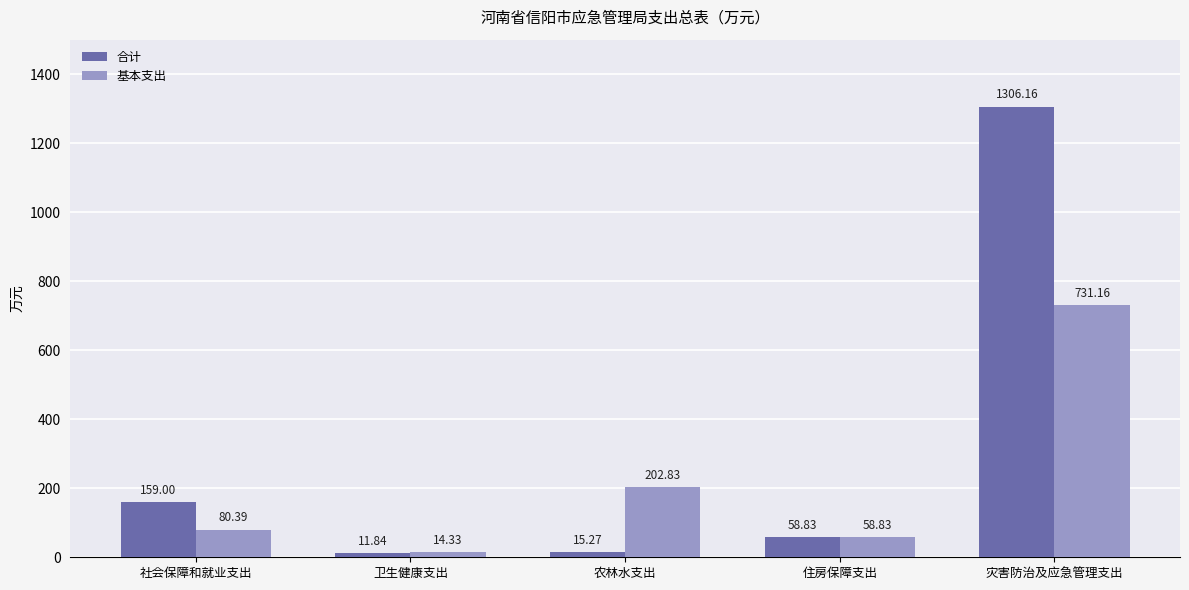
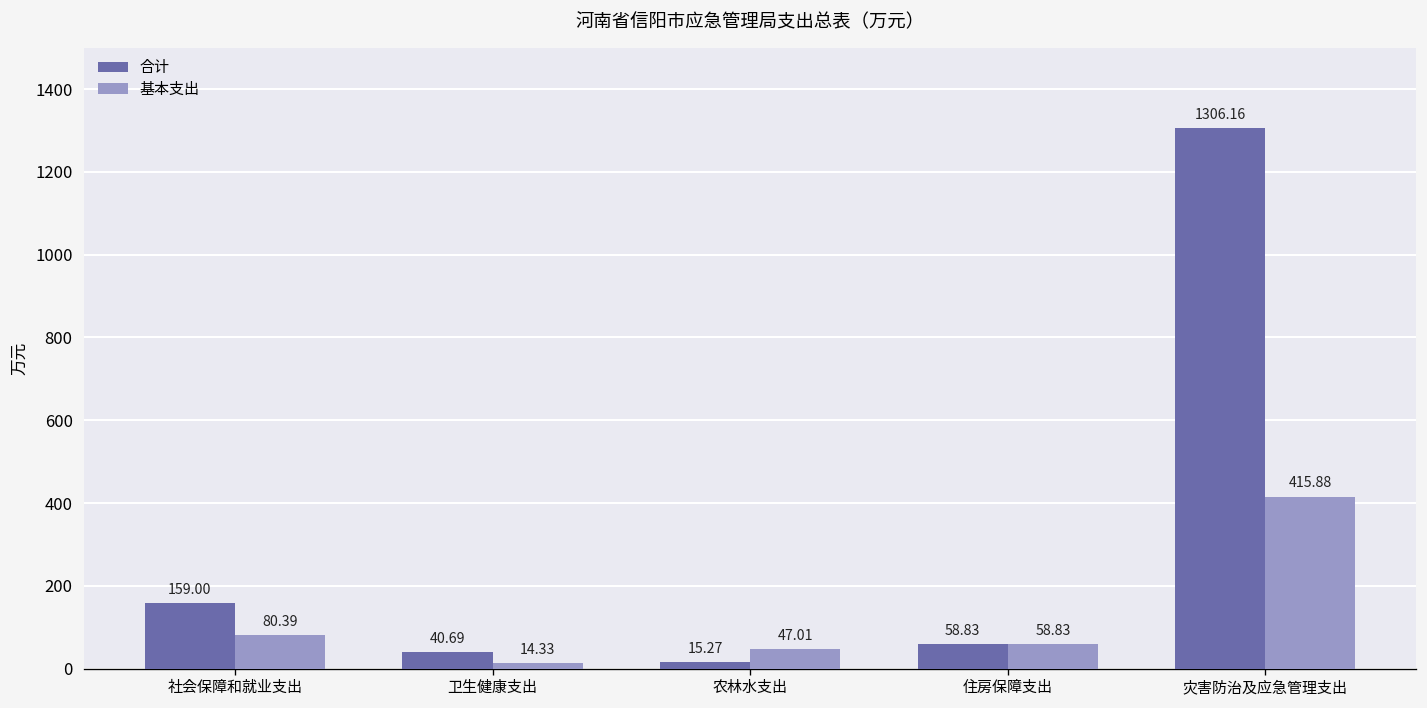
  {
    "合计": {
      "社会保障和就业支出": 159.00,
-     "卫生健康支出": 11.84,
+     "卫生健康支出": 40.69,
      "农林水支出": 15.27,
      "住房保障支出": 58.83,
      "灾害防治及应急管理支出": 1306.16
    },
    "基本支出": {
      "社会保障和就业支出": 80.39,
      "卫生健康支出": 14.33,
-     "农林水支出": 202.83,
+     "农林水支出": 47.01,
      "住房保障支出": 58.83,
-     "灾害防治及应急管理支出": 731.16
+     "灾害防治及应急管理支出": 415.88
    }
  }
